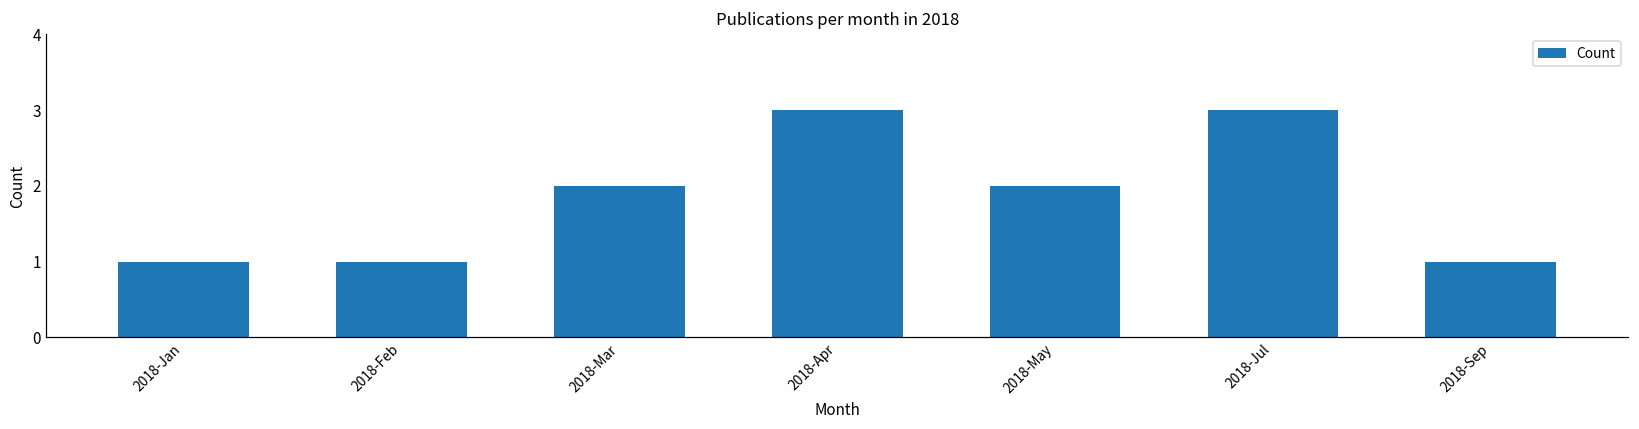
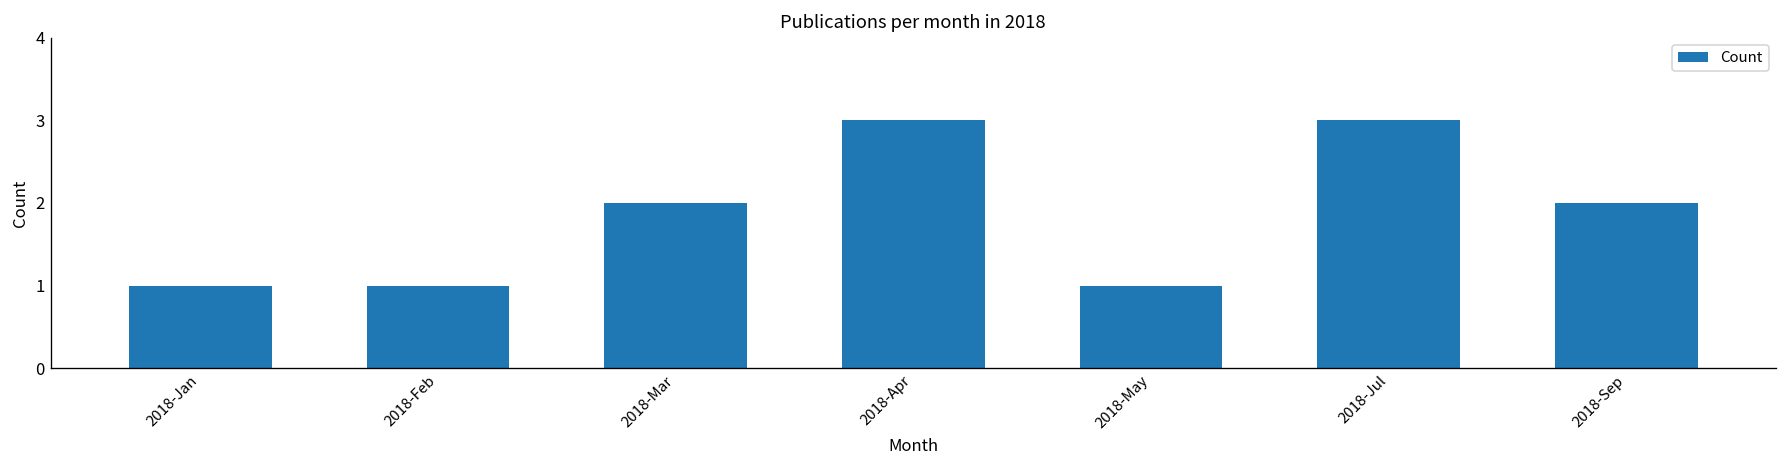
  {
    "2018-Jan": 1,
    "2018-Feb": 1,
    "2018-Mar": 2,
    "2018-Apr": 3,
-   "2018-May": 2,
+   "2018-May": 1,
    "2018-Jul": 3,
-   "2018-Sep": 1
+   "2018-Sep": 2
  }
